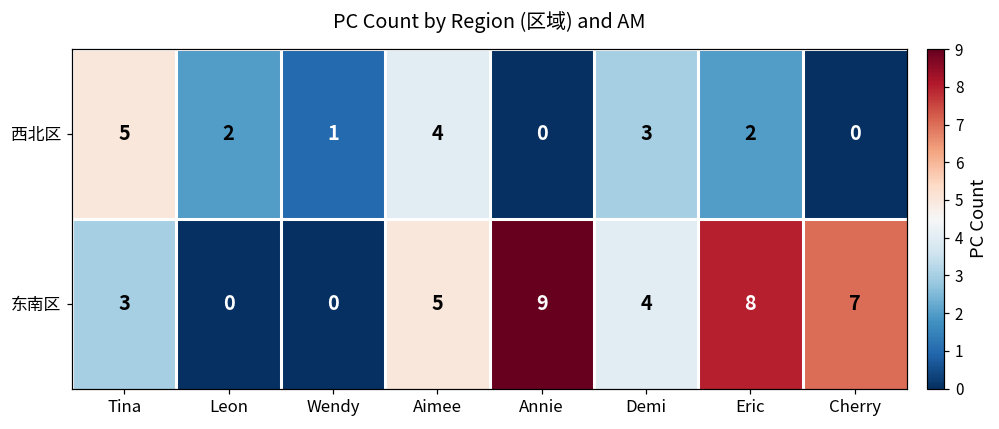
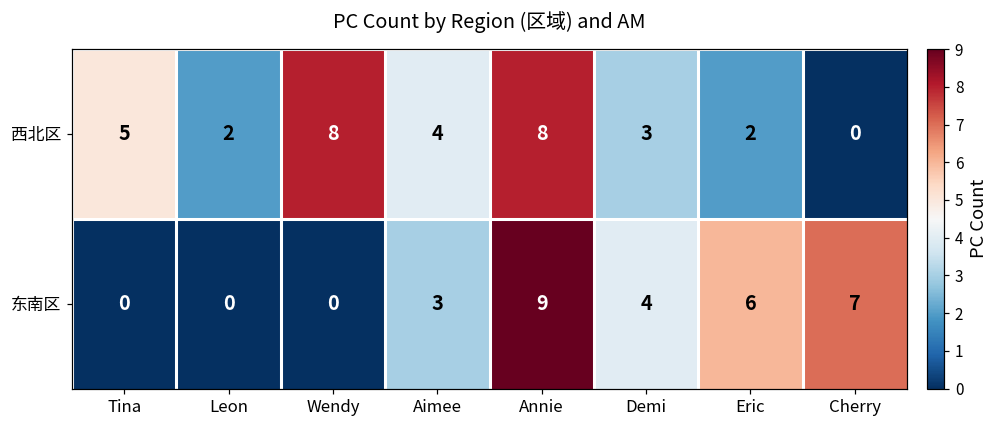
  {
    "西北区": {
      "Tina": 5,
      "Leon": 2,
-     "Wendy": 1,
+     "Wendy": 8,
      "Aimee": 4,
-     "Annie": 0,
+     "Annie": 8,
      "Demi": 3,
      "Eric": 2,
      "Cherry": 0
    },
    "东南区": {
-     "Tina": 3,
+     "Tina": 0,
      "Leon": 0,
      "Wendy": 0,
-     "Aimee": 5,
+     "Aimee": 3,
      "Annie": 9,
      "Demi": 4,
-     "Eric": 8,
+     "Eric": 6,
      "Cherry": 7
    }
  }
